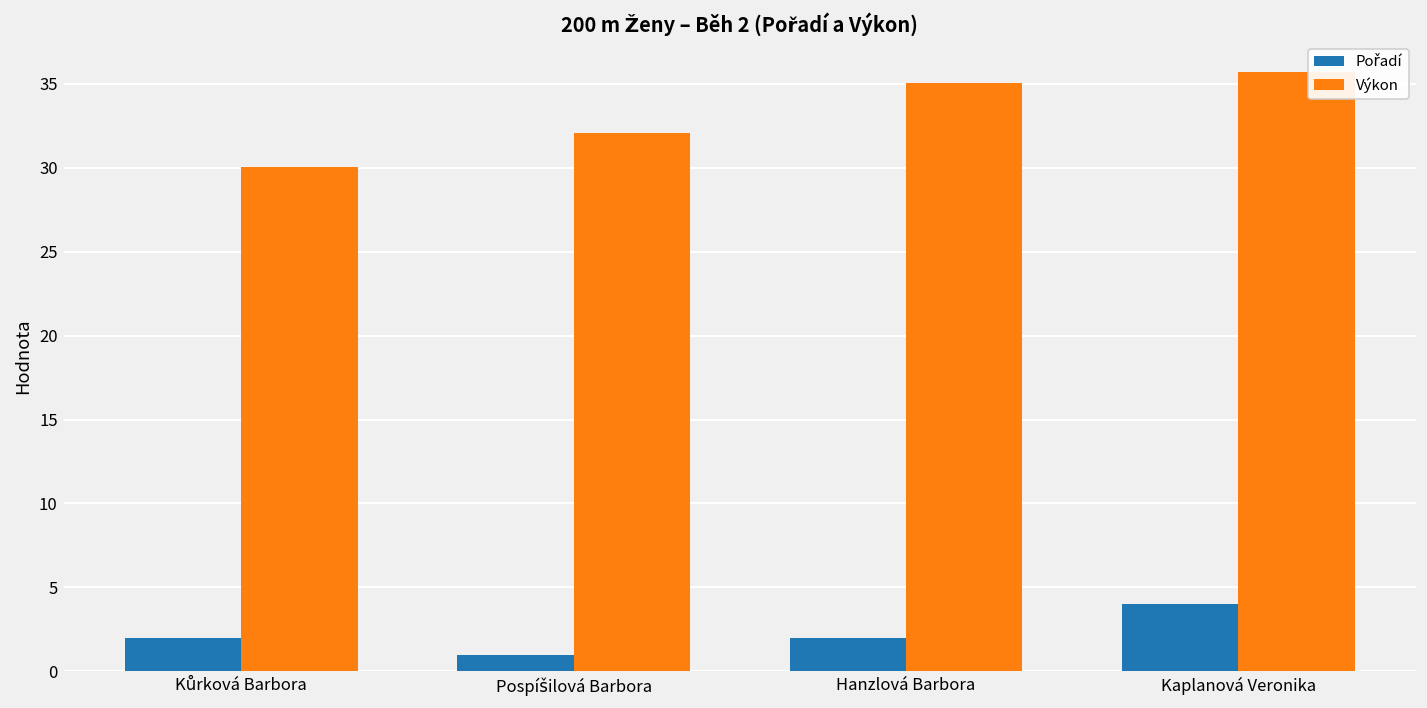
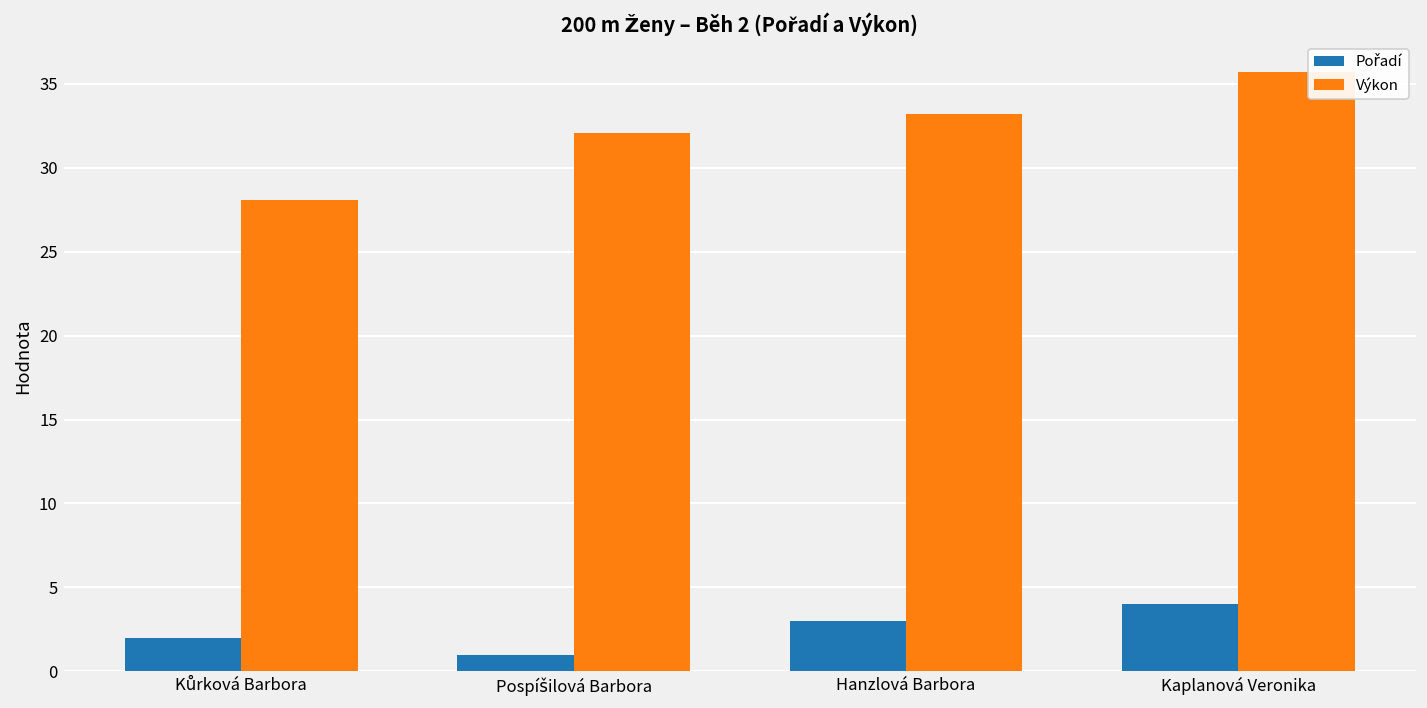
  {
    "Pořadí": {
      "Kůrková Barbora": 2,
      "Pospíšilová Barbora": 1,
-     "Hanzlová Barbora": 2,
+     "Hanzlová Barbora": 3,
      "Kaplanová Veronika": 4
    },
    "Výkon": {
-     "Kůrková Barbora": 30.1,
+     "Kůrková Barbora": 28.1,
      "Pospíšilová Barbora": 32.1,
-     "Hanzlová Barbora": 35.0,
+     "Hanzlová Barbora": 33.2,
      "Kaplanová Veronika": 35.7
    }
  }
